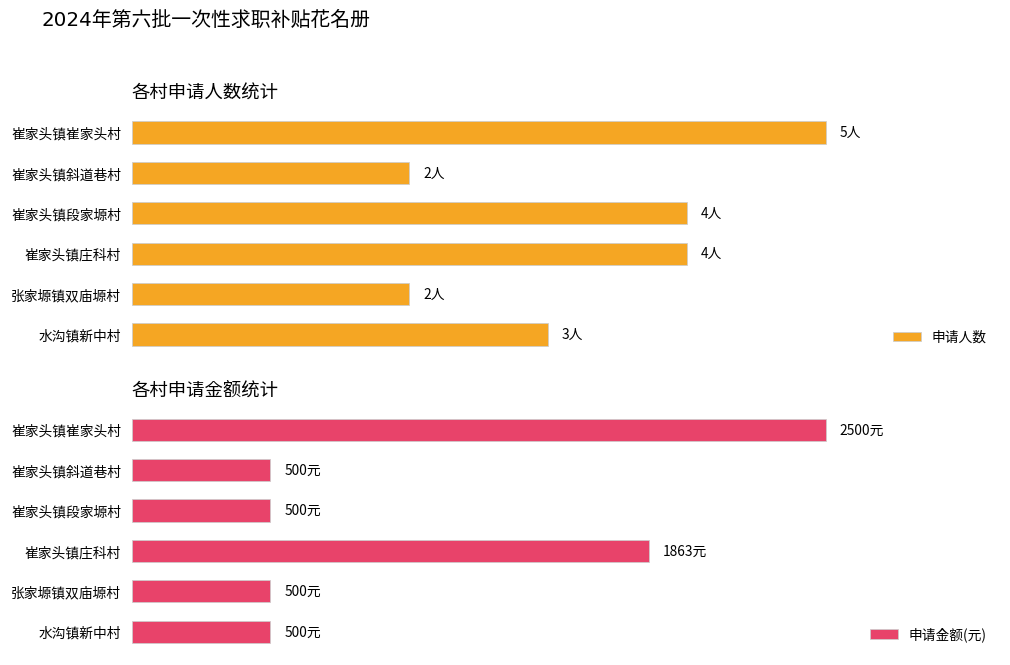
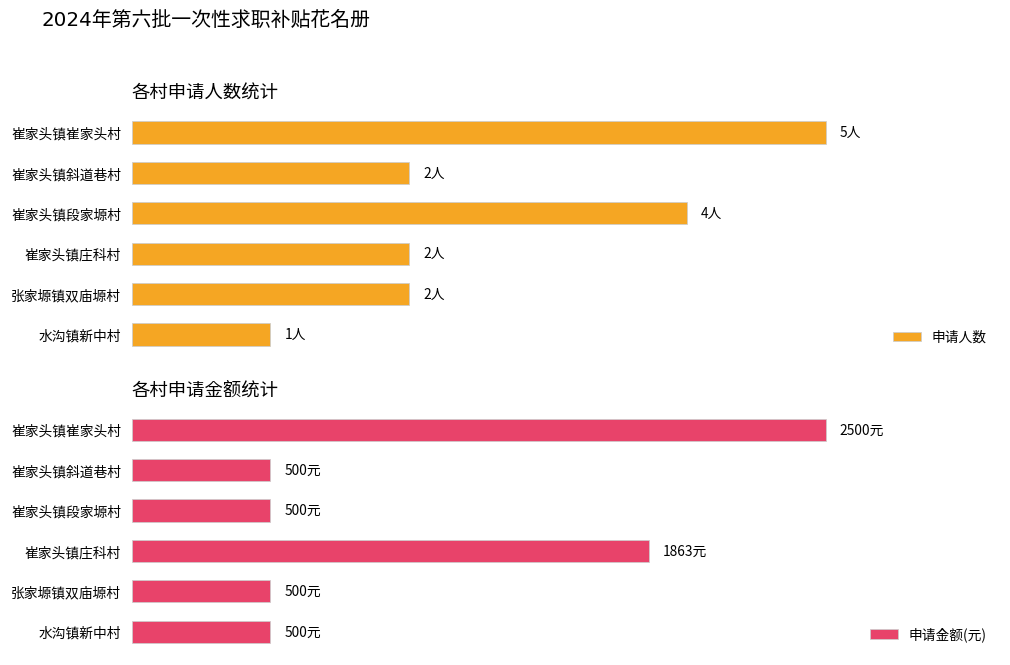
  {
    "各村申请人数统计": {
      "崔家头镇崔家头村": "5人",
      "崔家头镇斜道巷村": "2人",
      "崔家头镇段家塬村": "4人",
-     "崔家头镇庄科村": "4人",
+     "崔家头镇庄科村": "2人",
      "张家塬镇双庙塬村": "2人",
-     "水沟镇新中村": "3人"
+     "水沟镇新中村": "1人"
    },
    "各村申请金额统计": {
      "崔家头镇崔家头村": "2500元",
      "崔家头镇斜道巷村": "500元",
      "崔家头镇段家塬村": "500元",
      "崔家头镇庄科村": "1863元",
      "张家塬镇双庙塬村": "500元",
      "水沟镇新中村": "500元"
    }
  }
